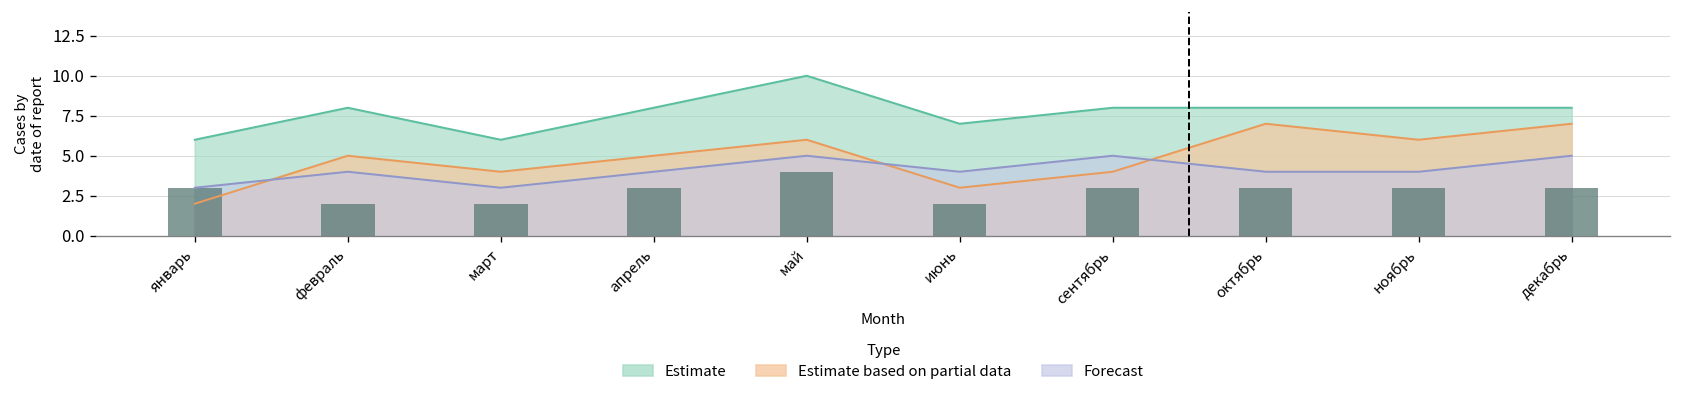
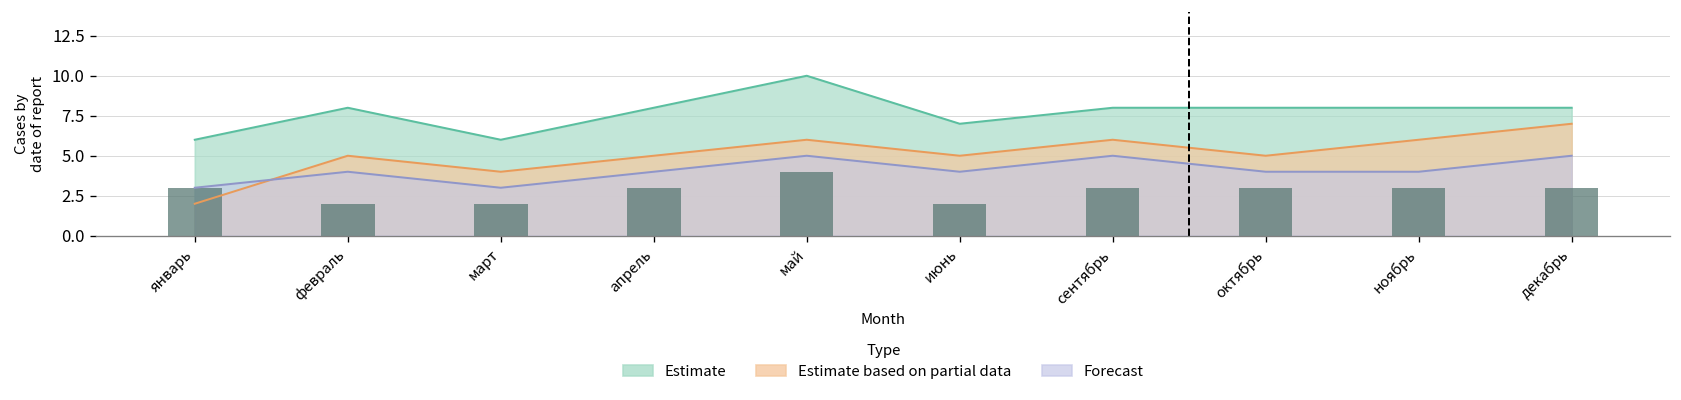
  {
    "Estimate based on partial data": {
      "январь": 2,
      "февраль": 5,
      "март": 4,
      "апрель": 5,
      "май": 6,
-     "июнь": 3,
-     "сентябрь": 4,
-     "октябрь": 7,
+     "июнь": 5,
+     "сентябрь": 6,
+     "октябрь": 5,
      "ноябрь": 6,
      "декабрь": 7
    }
  }
